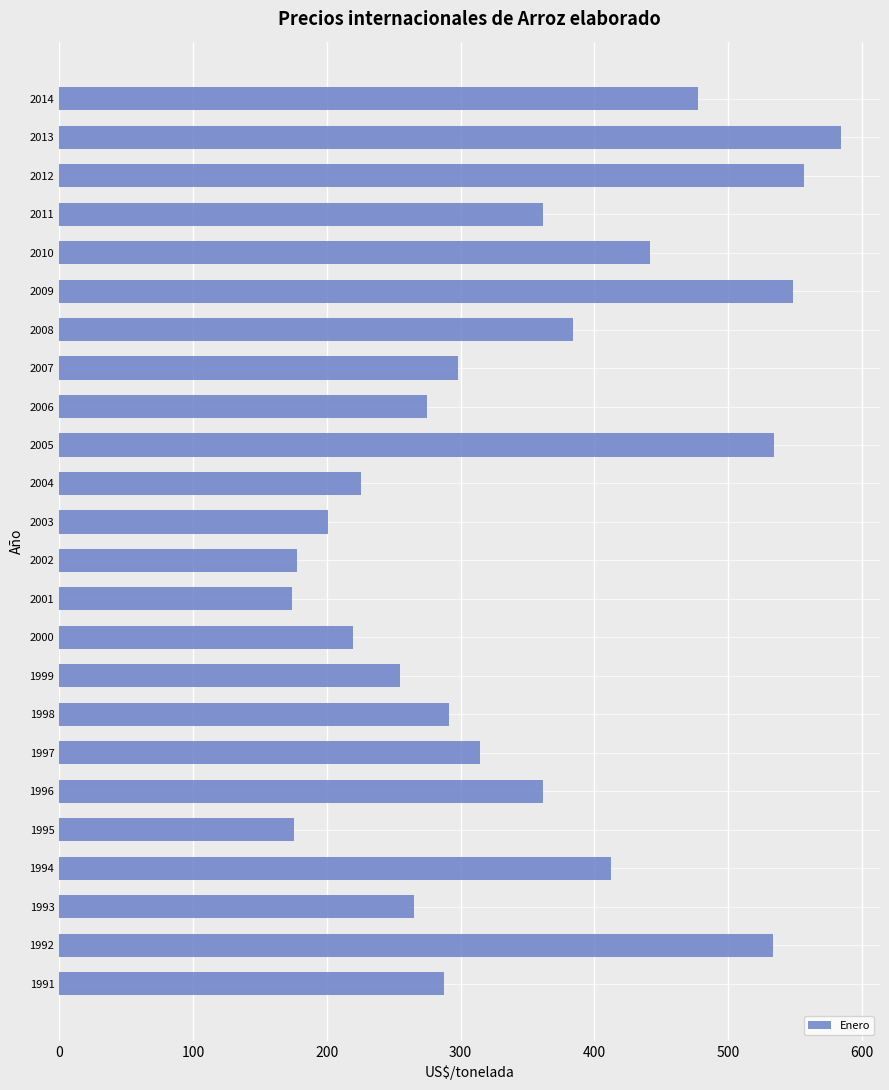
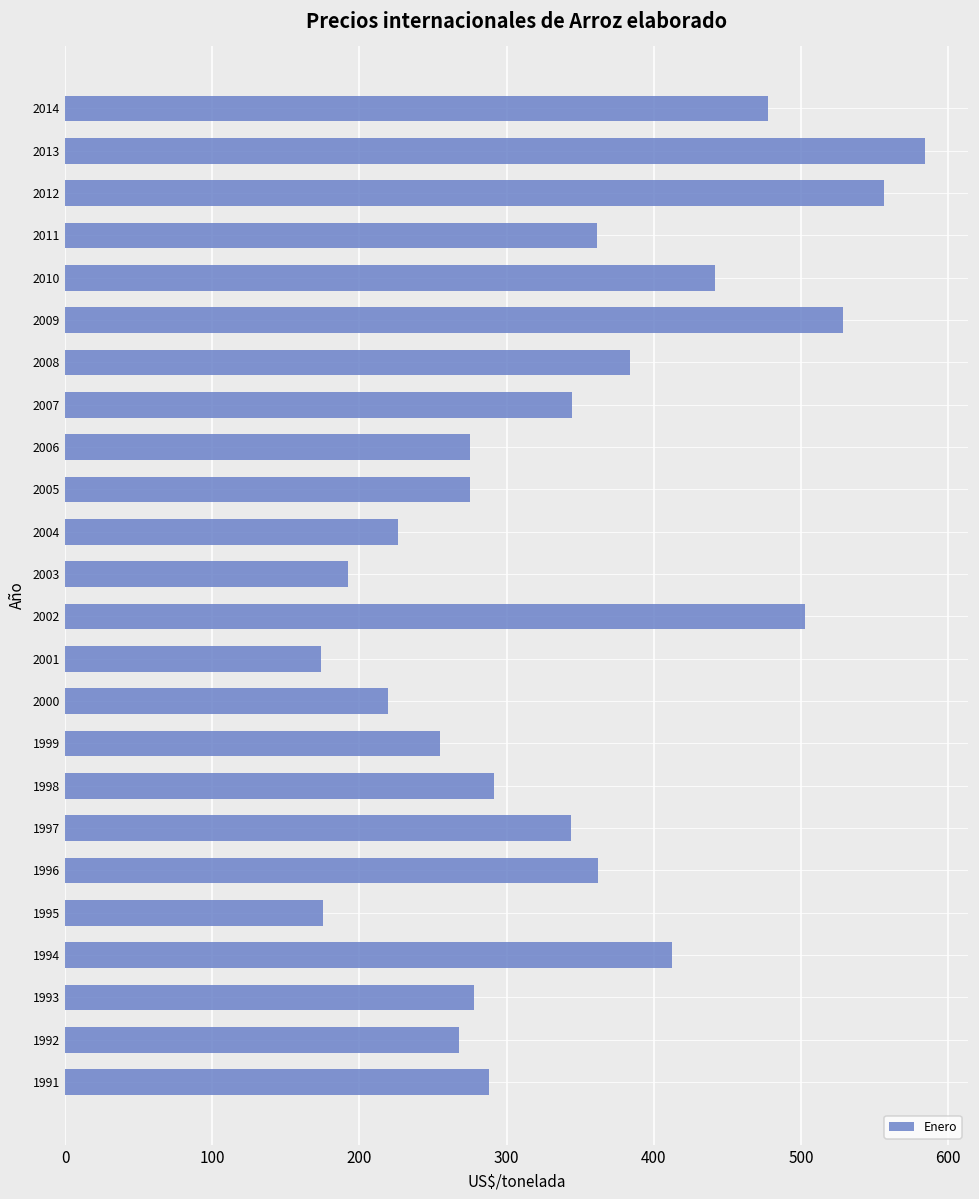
  {
    "2014": 478,
    "2013": 584,
    "2012": 556,
    "2011": 361,
    "2010": 442,
-   "2009": 549,
+   "2009": 529,
    "2008": 384,
-   "2007": 298,
+   "2007": 344,
    "2006": 275,
-   "2005": 534,
+   "2005": 275,
    "2004": 226,
-   "2003": 201,
-   "2002": 177,
+   "2003": 192,
+   "2002": 503,
    "2001": 174,
    "2000": 219,
    "1999": 255,
    "1998": 291,
-   "1997": 315,
+   "1997": 344,
    "1996": 362,
    "1995": 175,
    "1994": 412,
-   "1993": 265,
-   "1992": 534,
+   "1993": 278,
+   "1992": 268,
    "1991": 288
  }
